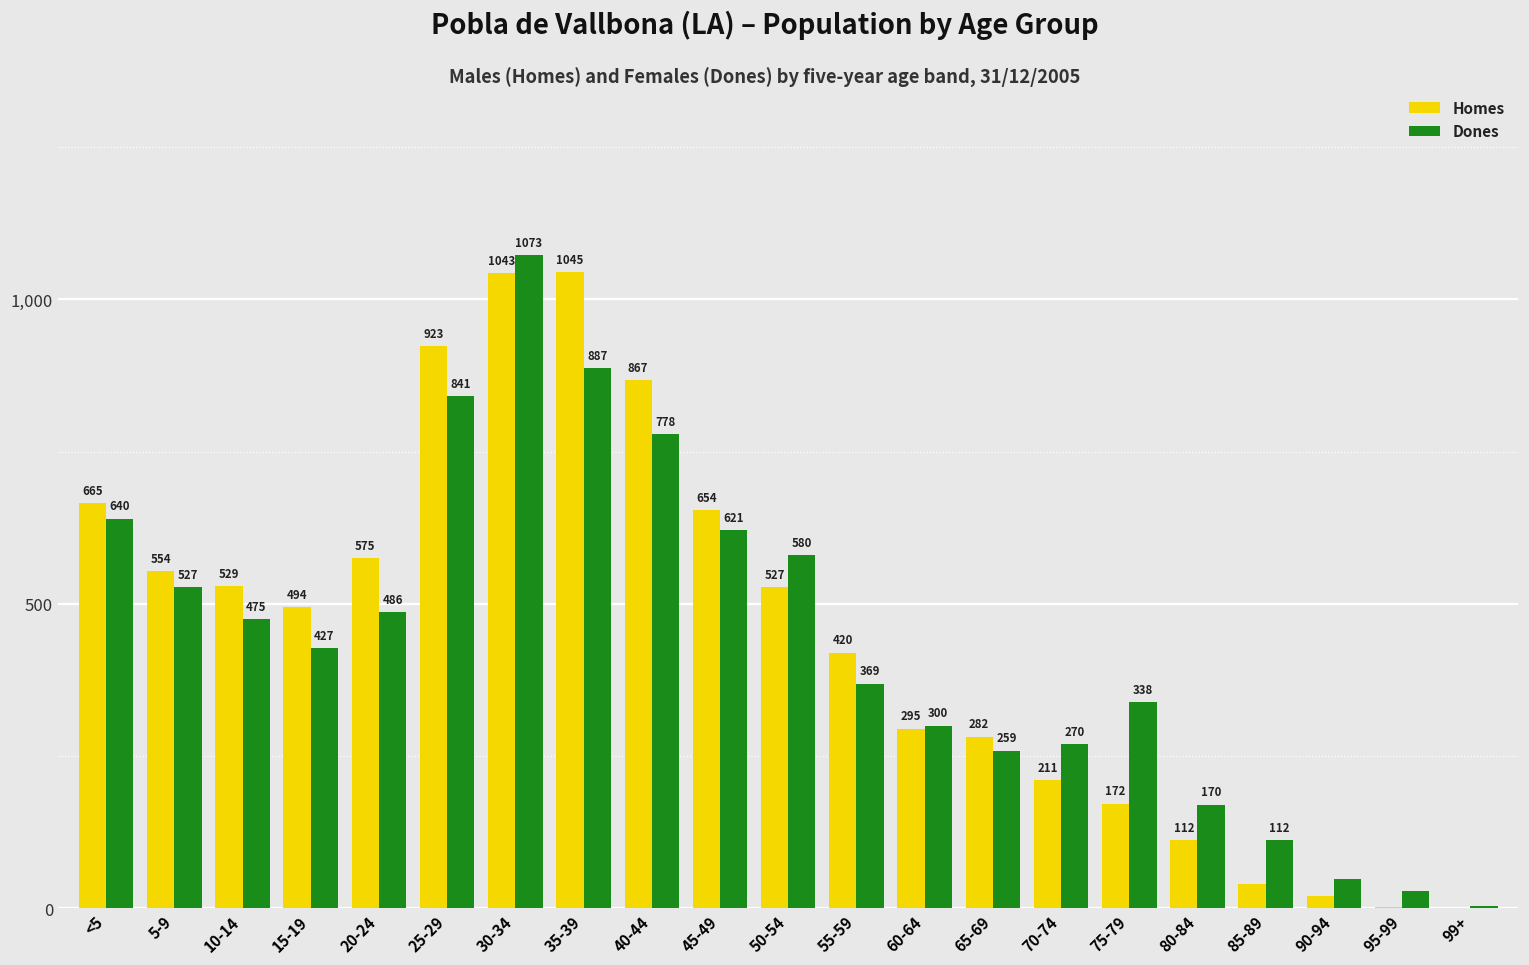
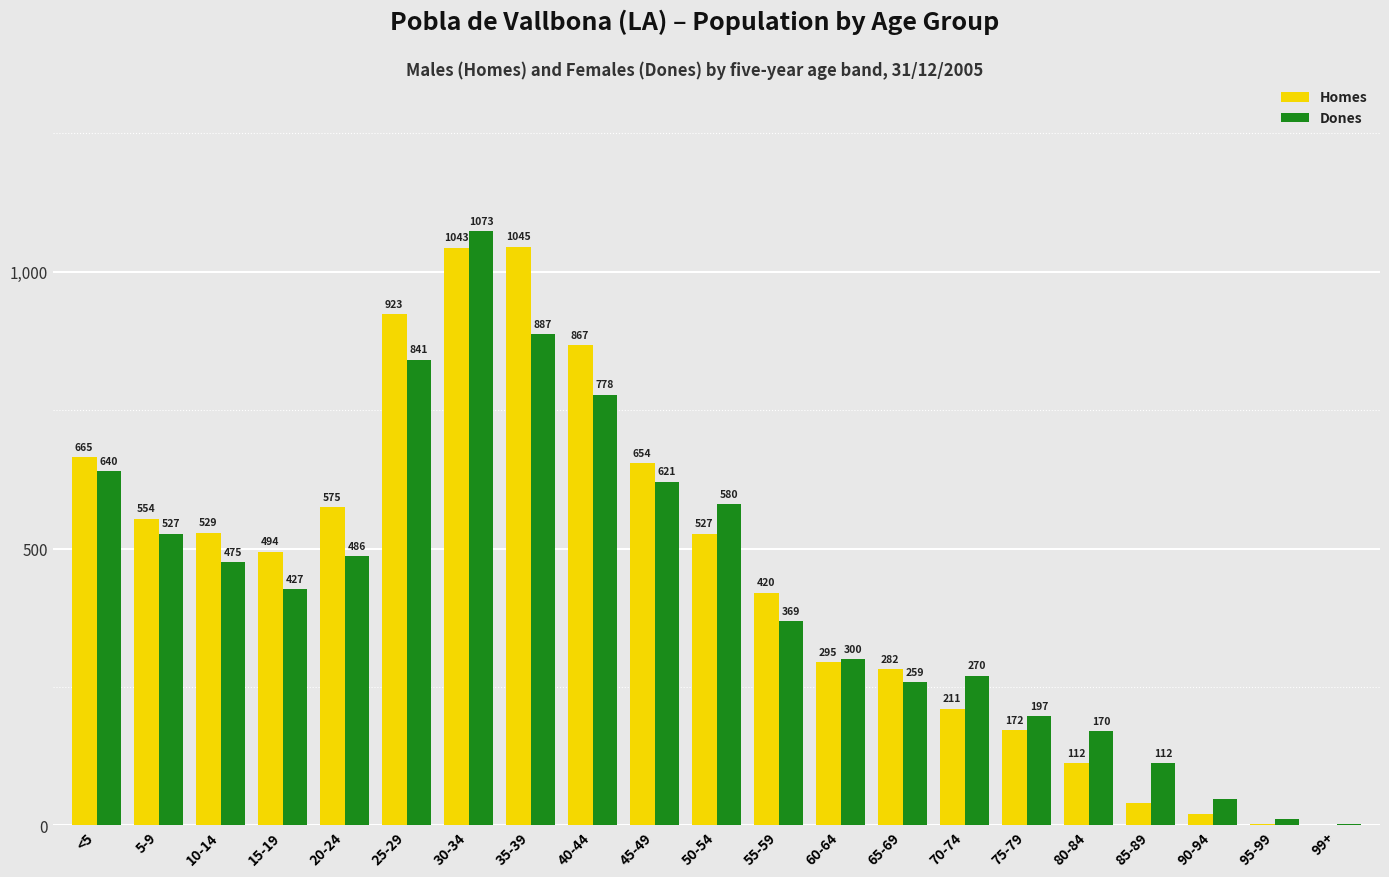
  {
    "Homes": {
      "<5": 665,
      "5-9": 554,
      "10-14": 529,
      "15-19": 494,
      "20-24": 575,
      "25-29": 923,
      "30-34": 1043,
      "35-39": 1045,
      "40-44": 867,
      "45-49": 654,
      "50-54": 527,
      "55-59": 420,
      "60-64": 295,
      "65-69": 282,
      "70-74": 211,
      "75-79": 172,
      "80-84": 112
    },
    "Dones": {
      "<5": 640,
      "5-9": 527,
      "10-14": 475,
      "15-19": 427,
      "20-24": 486,
      "25-29": 841,
      "30-34": 1073,
      "35-39": 887,
      "40-44": 778,
      "45-49": 621,
      "50-54": 580,
      "55-59": 369,
      "60-64": 300,
      "65-69": 259,
      "70-74": 270,
-     "75-79": 338,
+     "75-79": 197,
      "80-84": 170,
      "85-89": 112,
-     "95-99": 30
+     "95-99": 10
    }
  }
